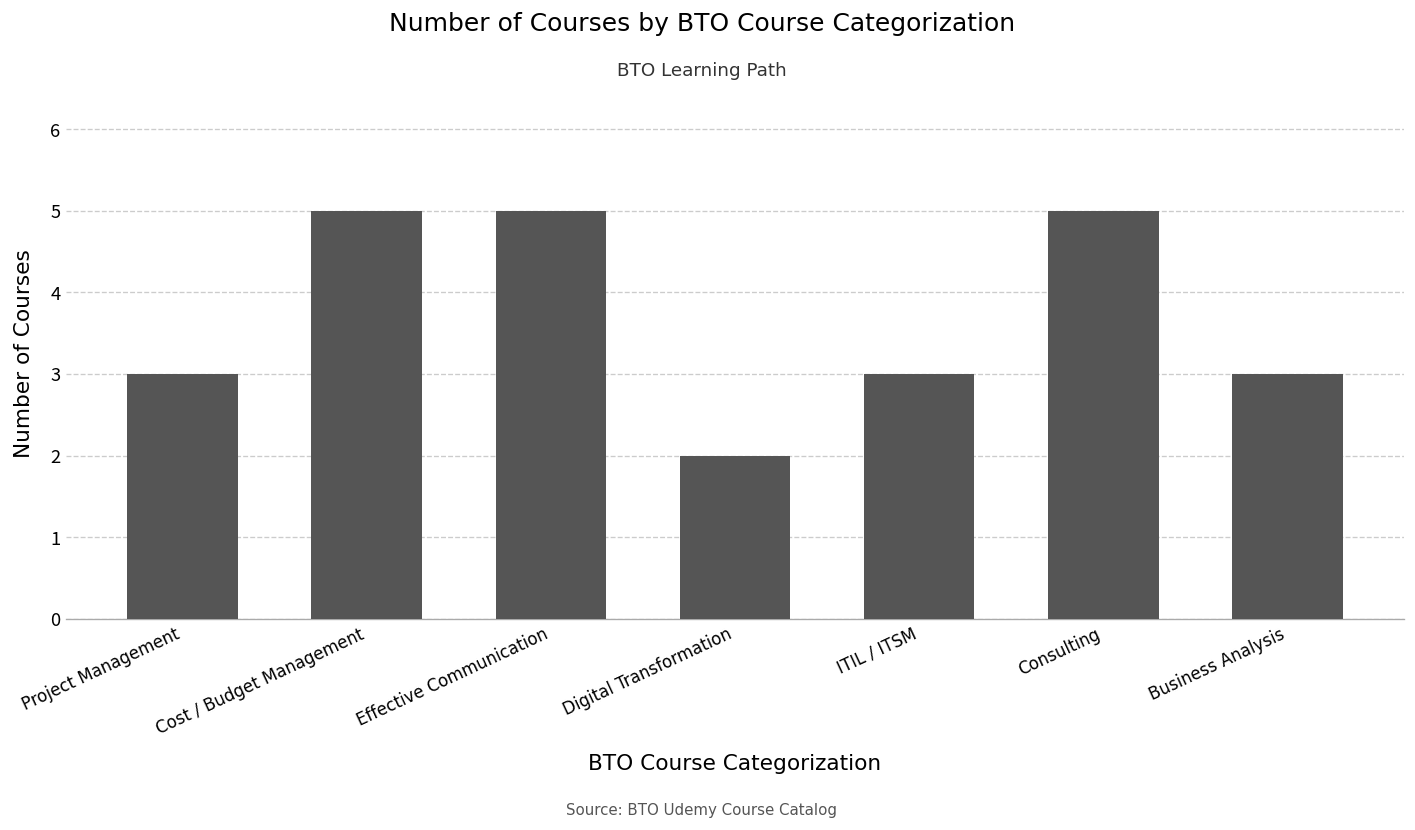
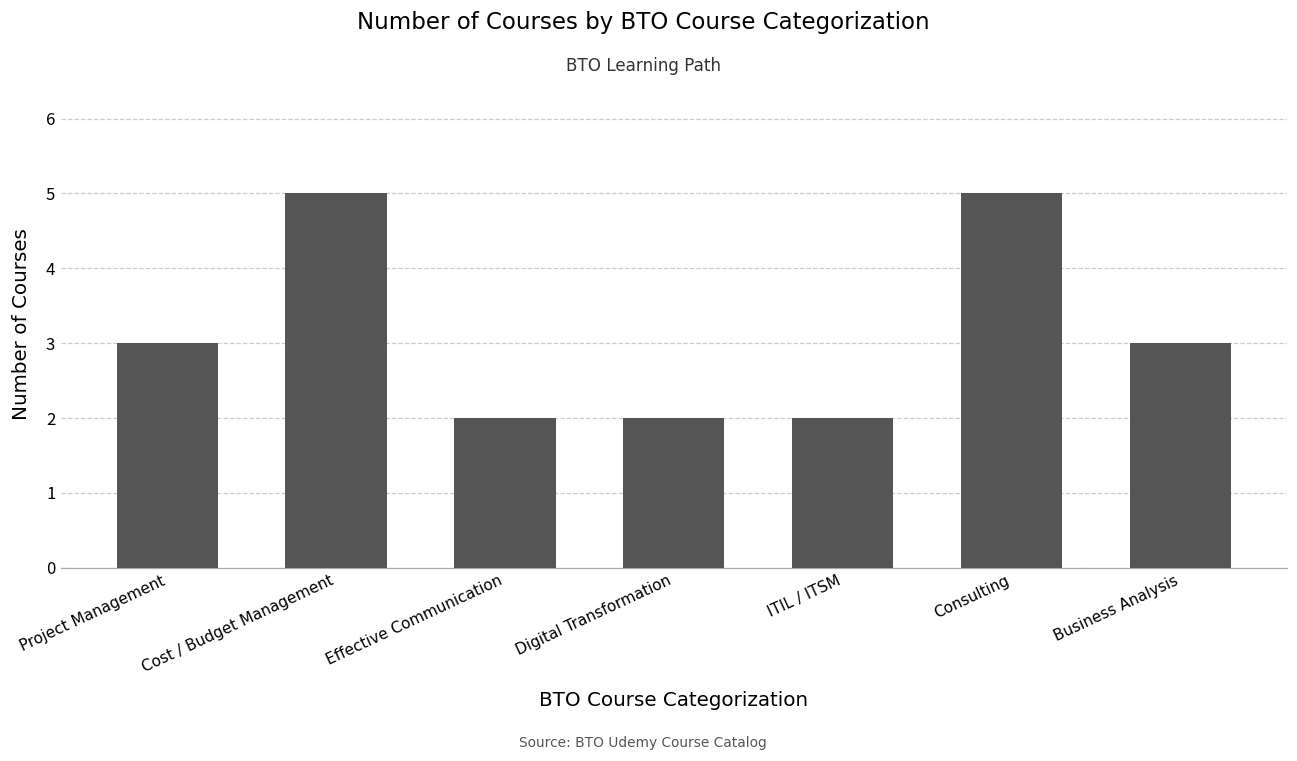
  {
    "Project Management": 3,
    "Cost / Budget Management": 5,
-   "Effective Communication": 5,
+   "Effective Communication": 2,
    "Digital Transformation": 2,
-   "ITIL / ITSM": 3,
+   "ITIL / ITSM": 2,
    "Consulting": 5,
    "Business Analysis": 3
  }
